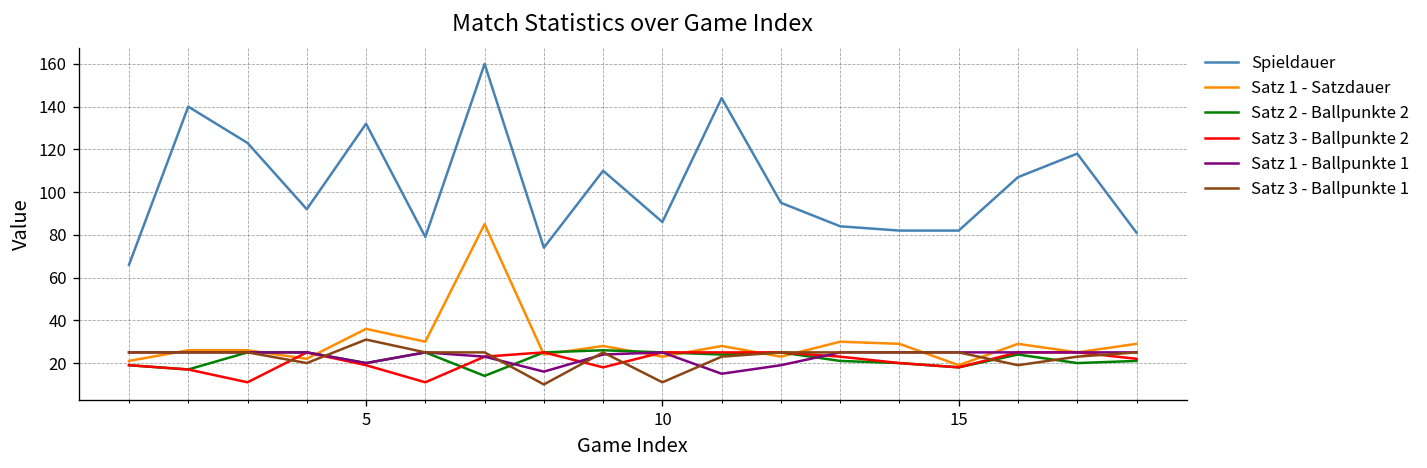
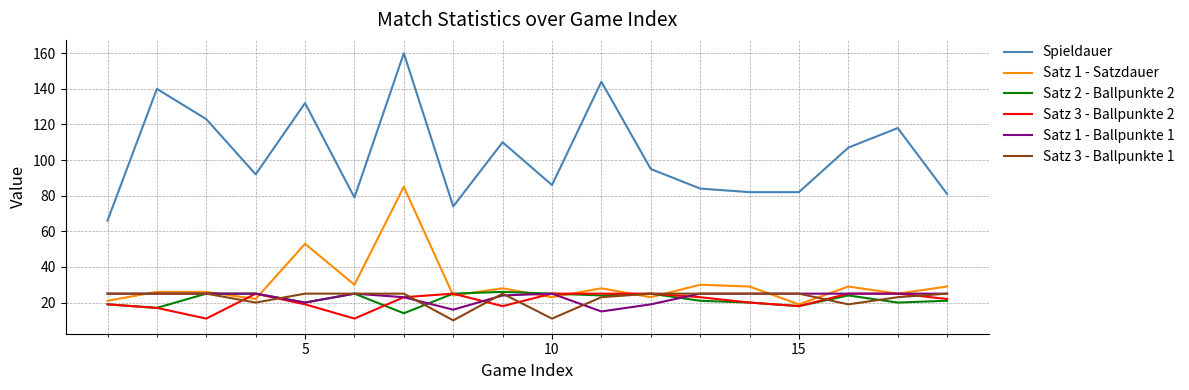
  {
    "Spieldauer": {
      "5": 132,
      "10": 86,
      "15": 82
    },
    "Satz 1 - Satzdauer": {
-     "5": 36,
+     "5": 53,
      "10": 23
    },
    "Satz 3 - Ballpunkte 1": {
-     "5": 31,
+     "5": 25,
      "10": 11
    }
  }
